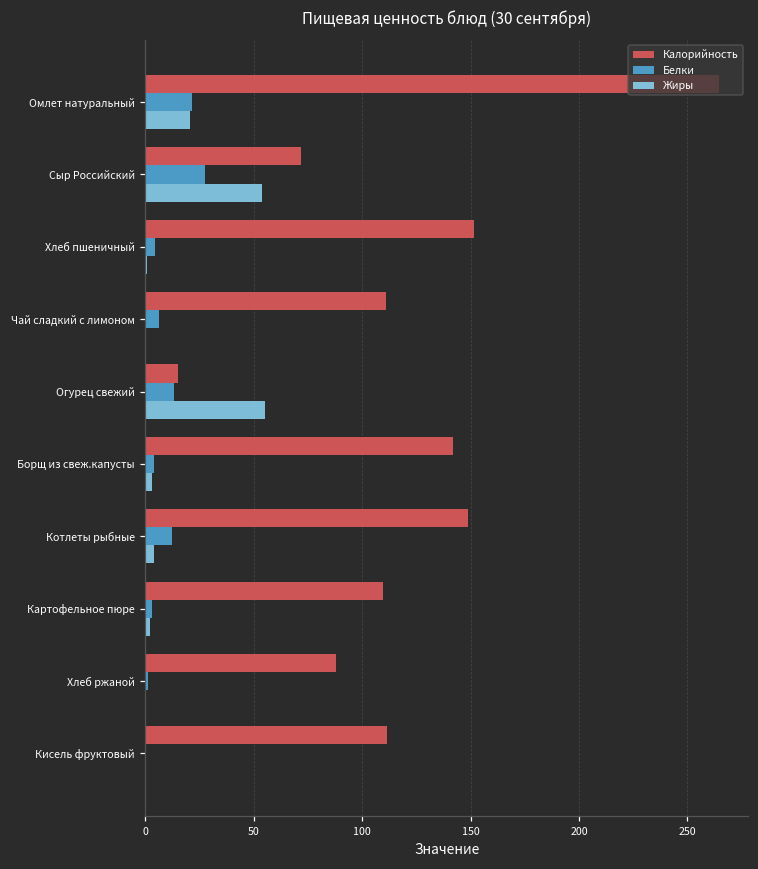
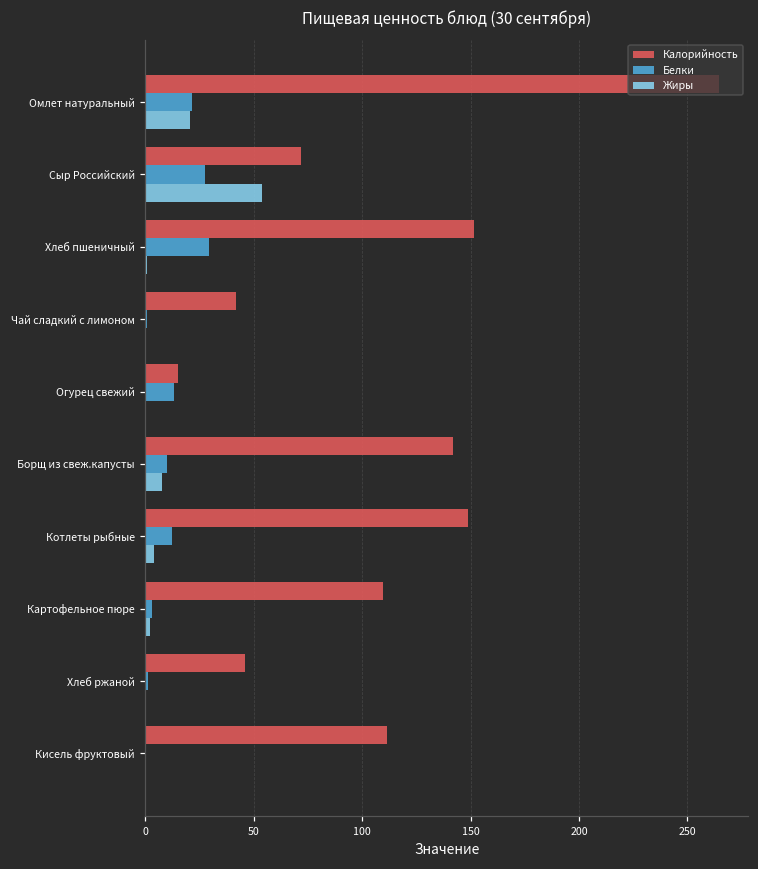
  {
    "Калорийность": {
      "Сыр Российский": 72,
      "Хлеб пшеничный": 152,
-     "Чай сладкий с лимоном": 111,
+     "Чай сладкий с лимоном": 42,
      "Огурец свежий": 15,
      "Борщ из свеж.капусты": 142,
      "Котлеты рыбные": 149,
      "Картофельное пюре": 110,
-     "Хлеб ржаной": 88,
+     "Хлеб ржаной": 46,
      "Кисель фруктовый": 111
    },
    "Белки": {
      "Омлет натуральный": 21,
      "Сыр Российский": 28,
-     "Хлеб пшеничный": 4,
-     "Чай сладкий с лимоном": 6,
+     "Хлеб пшеничный": 29,
+     "Чай сладкий с лимоном": 1,
      "Огурец свежий": 13,
-     "Борщ из свеж.капусты": 4,
+     "Борщ из свеж.капусты": 10,
      "Котлеты рыбные": 12,
      "Картофельное пюре": 3
    },
    "Жиры": {
      "Омлет натуральный": 21,
      "Сыр Российский": 54,
      "Чай сладкий с лимоном": 0,
-     "Огурец свежий": 55,
-     "Борщ из свеж.капусты": 3,
+     "Огурец свежий": 0,
+     "Борщ из свеж.капусты": 8,
      "Котлеты рыбные": 4,
      "Картофельное пюре": 2
    }
  }
